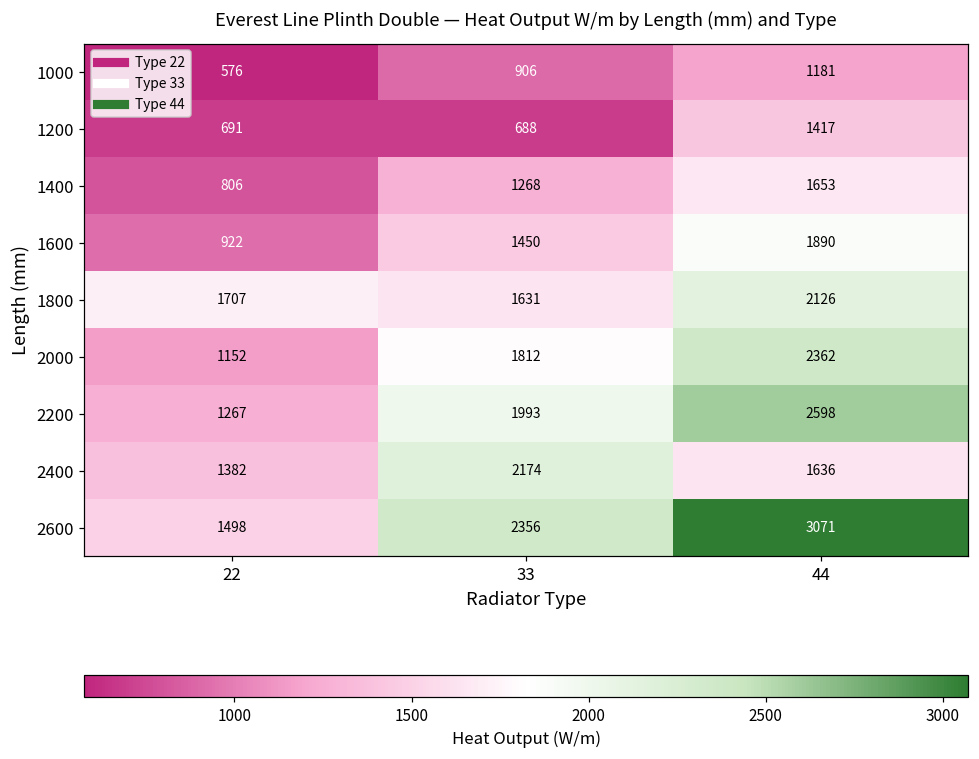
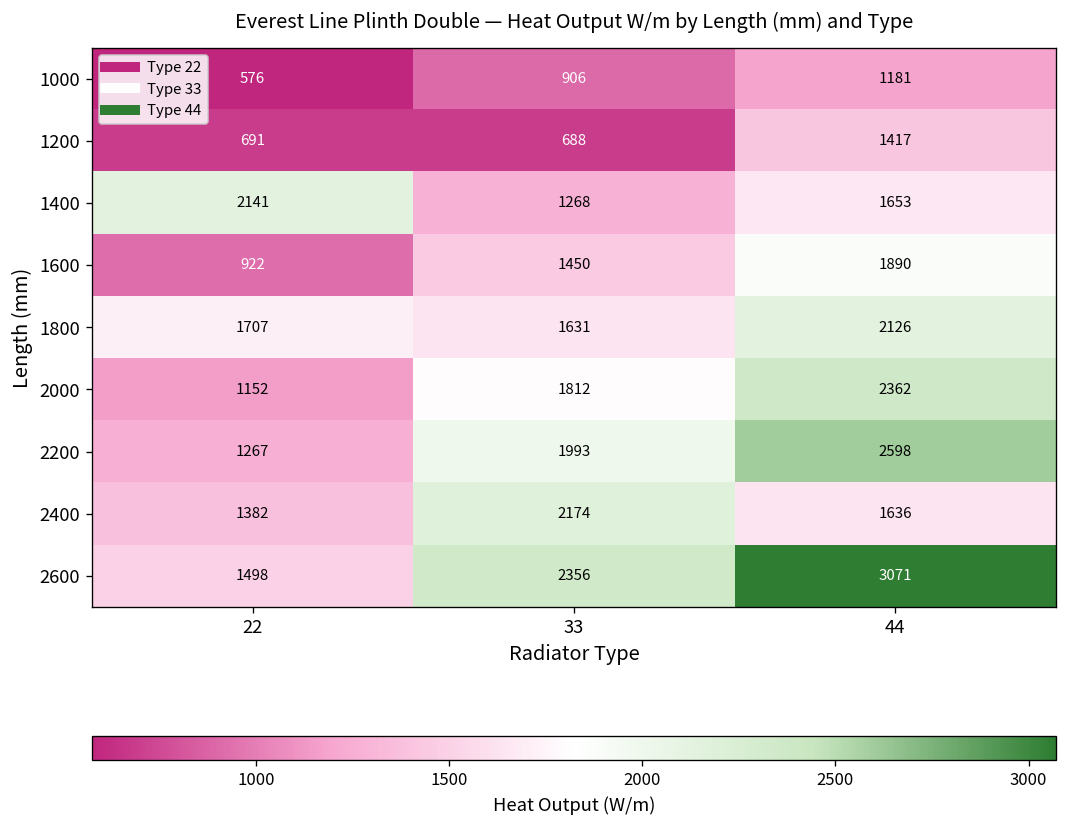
  {
    "1000": {
      "22": 576,
      "33": 906,
      "44": 1181
    },
    "1200": {
      "22": 691,
      "33": 688,
      "44": 1417
    },
    "1400": {
-     "22": 806,
+     "22": 2141,
      "33": 1268,
      "44": 1653
    },
    "1600": {
      "22": 922,
      "33": 1450,
      "44": 1890
    },
    "1800": {
      "22": 1707,
      "33": 1631,
      "44": 2126
    },
    "2000": {
      "22": 1152,
      "33": 1812,
      "44": 2362
    },
    "2200": {
      "22": 1267,
      "33": 1993,
      "44": 2598
    },
    "2400": {
      "22": 1382,
      "33": 2174,
      "44": 1636
    },
    "2600": {
      "22": 1498,
      "33": 2356,
      "44": 3071
    }
  }
